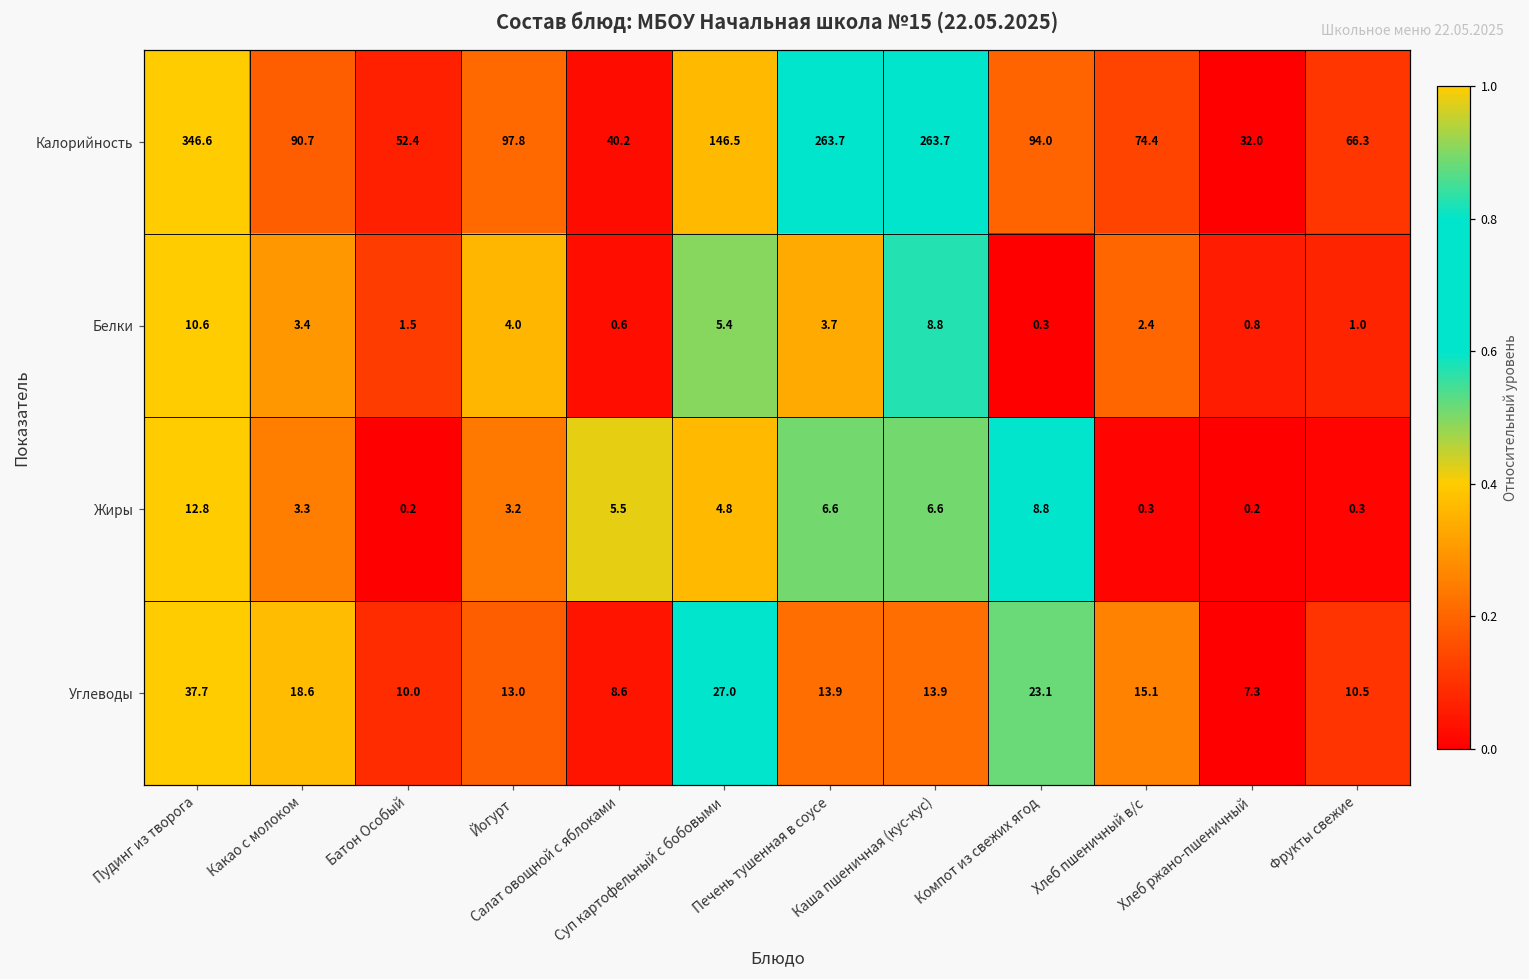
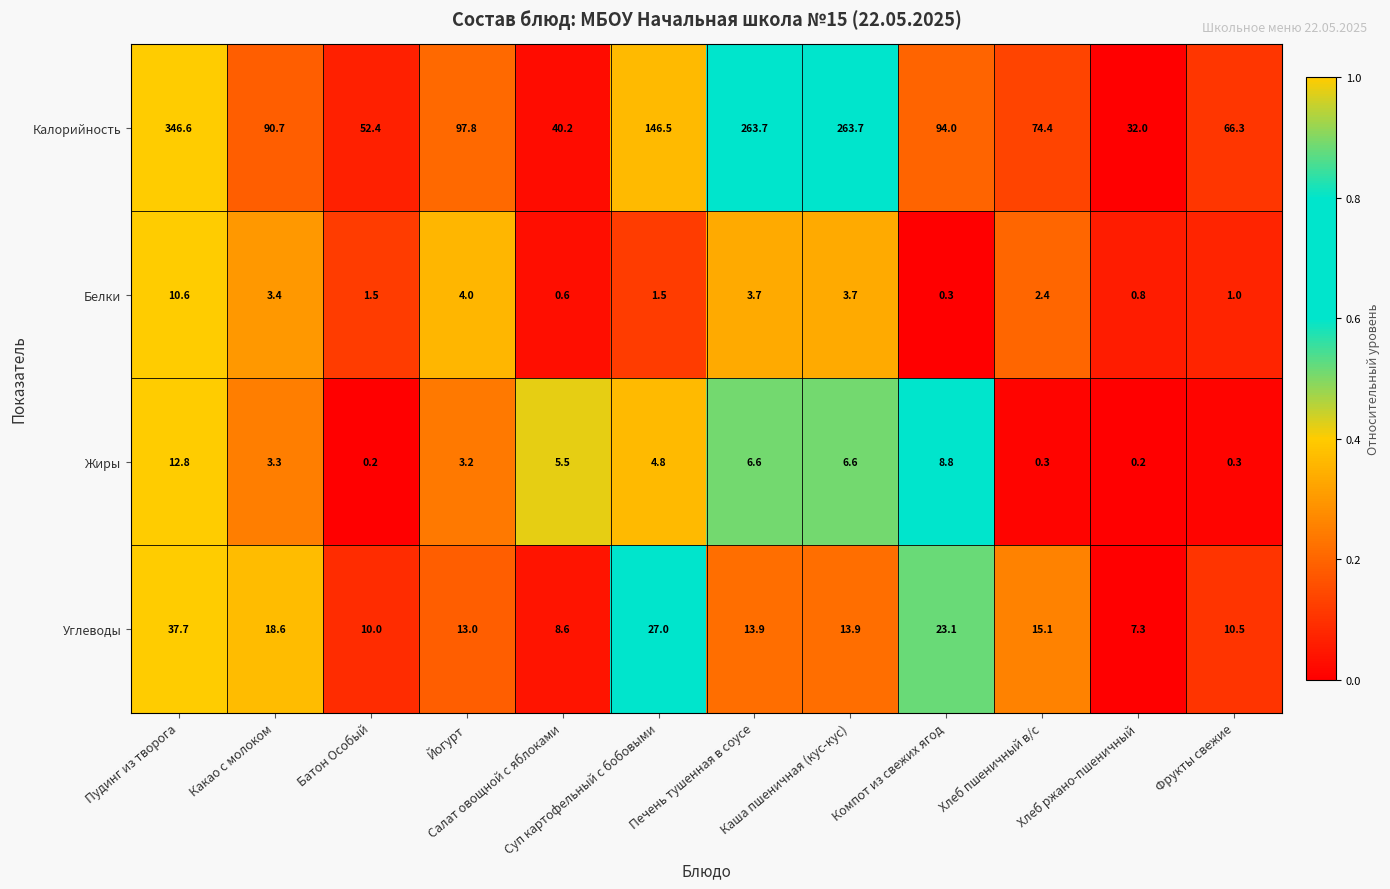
  {
    "Калорийность": {
      "Пудинг из творога": 346.6,
      "Какао с молоком": 90.7,
      "Батон Особый": 52.4,
      "Йогурт": 97.8,
      "Салат овощной с яблоками": 40.2,
      "Суп картофельный с бобовыми": 146.5,
      "Печень тушенная в соусе": 263.7,
      "Каша пшеничная (кус-кус)": 263.7,
      "Компот из свежих ягод": 94.0,
      "Хлеб пшеничный в/с": 74.4,
      "Хлеб ржано-пшеничный": 32.0,
      "Фрукты свежие": 66.3
    },
    "Белки": {
      "Пудинг из творога": 10.6,
      "Какао с молоком": 3.4,
      "Батон Особый": 1.5,
      "Йогурт": 4.0,
      "Салат овощной с яблоками": 0.6,
-     "Суп картофельный с бобовыми": 5.4,
+     "Суп картофельный с бобовыми": 1.5,
      "Печень тушенная в соусе": 3.7,
-     "Каша пшеничная (кус-кус)": 8.8,
+     "Каша пшеничная (кус-кус)": 3.7,
      "Компот из свежих ягод": 0.3,
      "Хлеб пшеничный в/с": 2.4,
      "Хлеб ржано-пшеничный": 0.8,
      "Фрукты свежие": 1.0
    },
    "Жиры": {
      "Пудинг из творога": 12.8,
      "Какао с молоком": 3.3,
      "Батон Особый": 0.2,
      "Йогурт": 3.2,
      "Салат овощной с яблоками": 5.5,
      "Суп картофельный с бобовыми": 4.8,
      "Печень тушенная в соусе": 6.6,
      "Каша пшеничная (кус-кус)": 6.6,
      "Компот из свежих ягод": 8.8,
      "Хлеб пшеничный в/с": 0.3,
      "Хлеб ржано-пшеничный": 0.2,
      "Фрукты свежие": 0.3
    },
    "Углеводы": {
      "Пудинг из творога": 37.7,
      "Какао с молоком": 18.6,
      "Батон Особый": 10.0,
      "Йогурт": 13.0,
      "Салат овощной с яблоками": 8.6,
      "Суп картофельный с бобовыми": 27.0,
      "Печень тушенная в соусе": 13.9,
      "Каша пшеничная (кус-кус)": 13.9,
      "Компот из свежих ягод": 23.1,
      "Хлеб пшеничный в/с": 15.1,
      "Хлеб ржано-пшеничный": 7.3,
      "Фрукты свежие": 10.5
    }
  }
